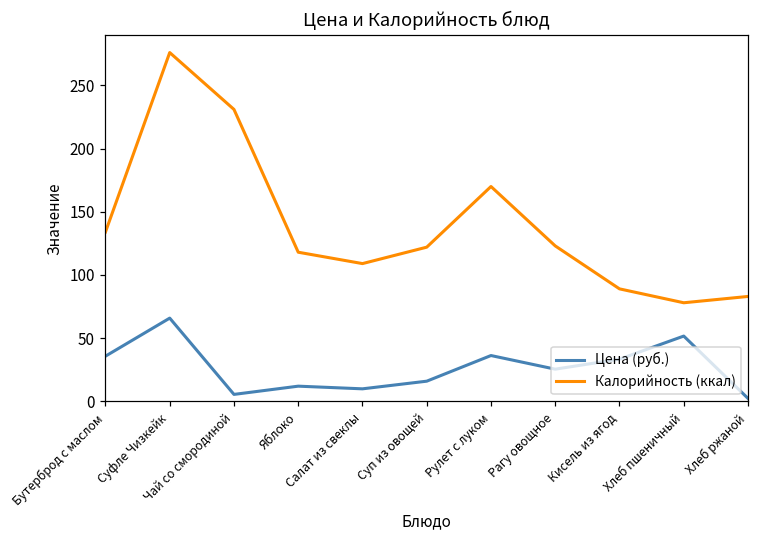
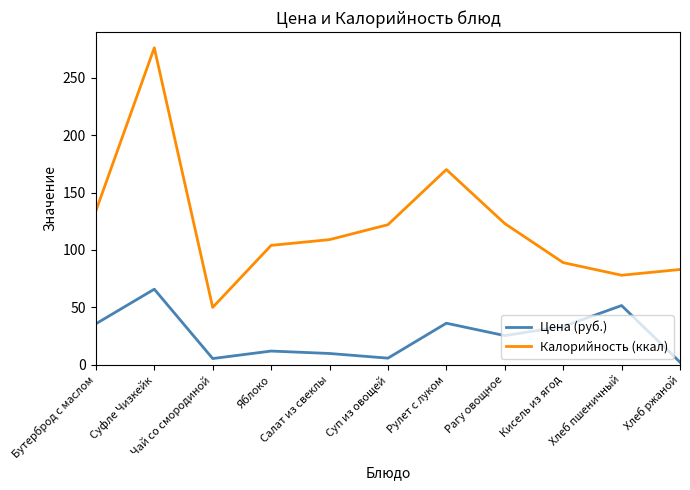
  {
    "Цена (руб.)": {
      "Бутерброд с маслом": 36,
      "Суфле Чизкейк": 66,
      "Чай со смородиной": 5,
      "Яблоко": 12,
      "Салат из свеклы": 10,
-     "Суп из овощей": 16,
+     "Суп из овощей": 6,
      "Рулет с луком": 36,
      "Хлеб пшеничный": 52,
      "Хлеб ржаной": 2
    },
    "Калорийность (ккал)": {
      "Бутерброд с маслом": 134,
      "Суфле Чизкейк": 276,
-     "Чай со смородиной": 231,
-     "Яблоко": 118,
+     "Чай со смородиной": 50,
+     "Яблоко": 104,
      "Салат из свеклы": 109,
      "Суп из овощей": 122,
      "Рулет с луком": 170,
      "Рагу овощное": 123,
      "Кисель из ягод": 89,
      "Хлеб пшеничный": 78,
      "Хлеб ржаной": 83
    }
  }
